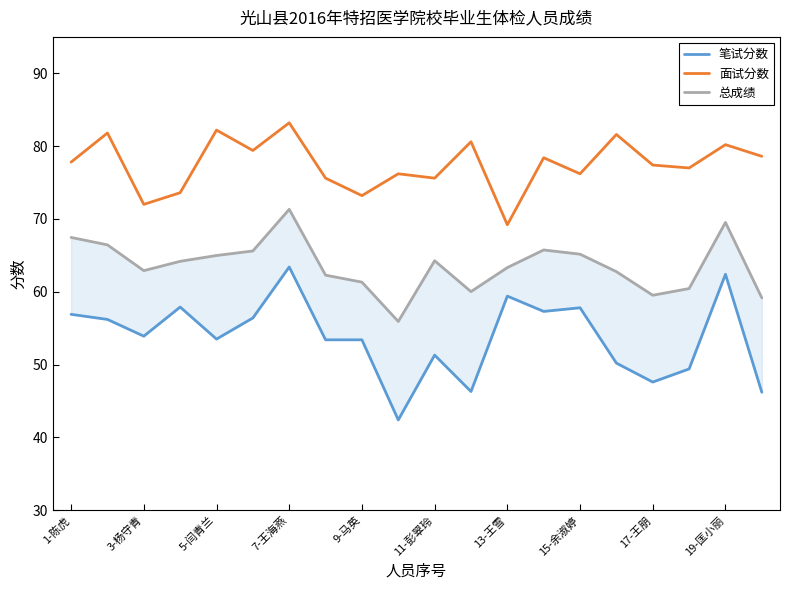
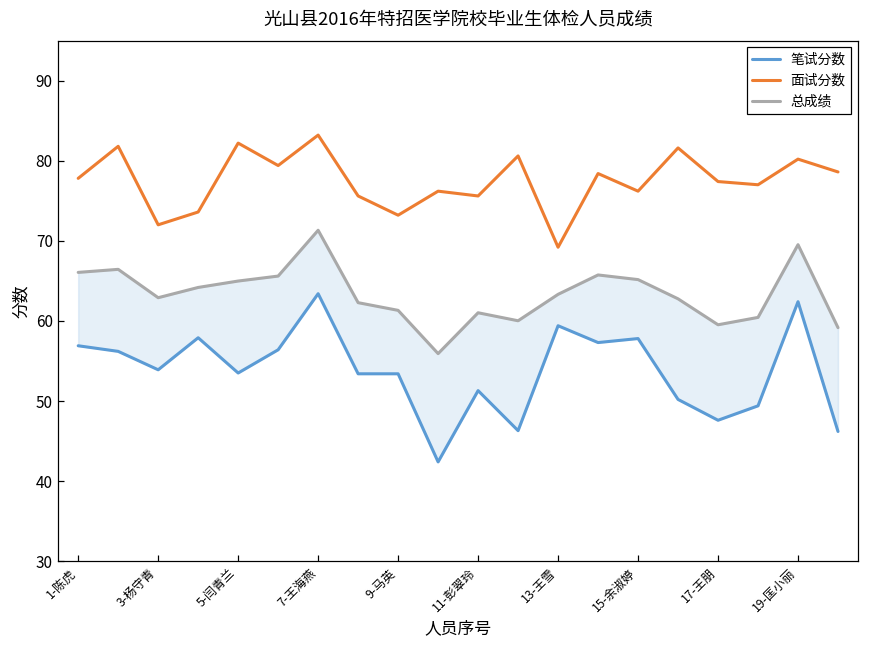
  {
    "笔试分数": {
      "1-陈虎": 57,
      "3-杨守青": 54,
      "5-闫青兰": 54,
      "7-王海燕": 63,
      "9-马英": 53,
      "11-彭翠玲": 51,
      "13-王雪": 59,
      "15-余淑婷": 58,
      "17-王朋": 48,
      "19-匡小丽": 62
    },
    "面试分数": {
      "1-陈虎": 78,
      "3-杨守青": 72,
      "5-闫青兰": 82,
      "7-王海燕": 83,
      "9-马英": 73,
      "11-彭翠玲": 76,
      "13-王雪": 69,
      "15-余淑婷": 76,
      "17-王朋": 77,
      "19-匡小丽": 80
    },
    "总成绩": {
-     "1-陈虎": 67,
+     "1-陈虎": 66,
      "3-杨守青": 63,
      "5-闫青兰": 65,
      "7-王海燕": 71,
      "9-马英": 61,
-     "11-彭翠玲": 64,
+     "11-彭翠玲": 61,
      "13-王雪": 63,
      "15-余淑婷": 65,
      "17-王朋": 60,
      "19-匡小丽": 70
    }
  }
